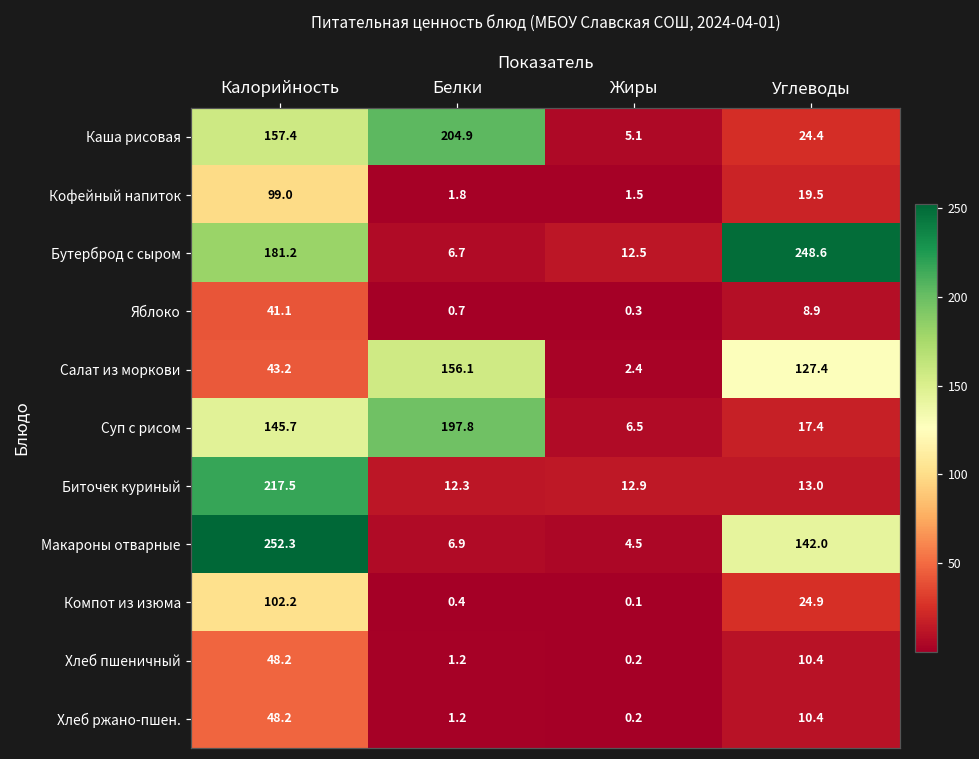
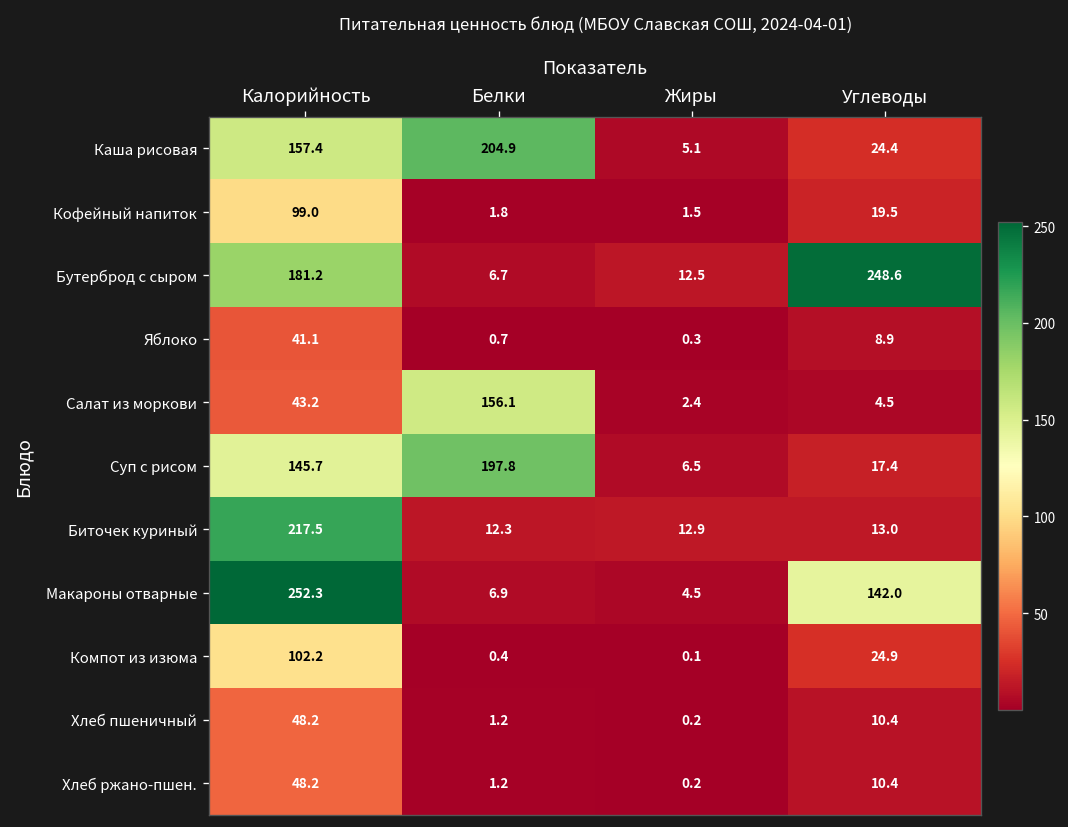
  {
    "Каша рисовая": {
      "Калорийность": 157.4,
      "Белки": 204.9,
      "Жиры": 5.1,
      "Углеводы": 24.4
    },
    "Кофейный напиток": {
      "Калорийность": 99.0,
      "Белки": 1.8,
      "Жиры": 1.5,
      "Углеводы": 19.5
    },
    "Бутерброд с сыром": {
      "Калорийность": 181.2,
      "Белки": 6.7,
      "Жиры": 12.5,
      "Углеводы": 248.6
    },
    "Яблоко": {
      "Калорийность": 41.1,
      "Белки": 0.7,
      "Жиры": 0.3,
      "Углеводы": 8.9
    },
    "Салат из моркови": {
      "Калорийность": 43.2,
      "Белки": 156.1,
      "Жиры": 2.4,
-     "Углеводы": 127.4
+     "Углеводы": 4.5
    },
    "Суп с рисом": {
      "Калорийность": 145.7,
      "Белки": 197.8,
      "Жиры": 6.5,
      "Углеводы": 17.4
    },
    "Биточек куриный": {
      "Калорийность": 217.5,
      "Белки": 12.3,
      "Жиры": 12.9,
      "Углеводы": 13.0
    },
    "Макароны отварные": {
      "Калорийность": 252.3,
      "Белки": 6.9,
      "Жиры": 4.5,
      "Углеводы": 142.0
    },
    "Компот из изюма": {
      "Калорийность": 102.2,
      "Белки": 0.4,
      "Жиры": 0.1,
      "Углеводы": 24.9
    },
    "Хлеб пшеничный": {
      "Калорийность": 48.2,
      "Белки": 1.2,
      "Жиры": 0.2,
      "Углеводы": 10.4
    },
    "Хлеб ржано-пшен.": {
      "Калорийность": 48.2,
      "Белки": 1.2,
      "Жиры": 0.2,
      "Углеводы": 10.4
    }
  }
